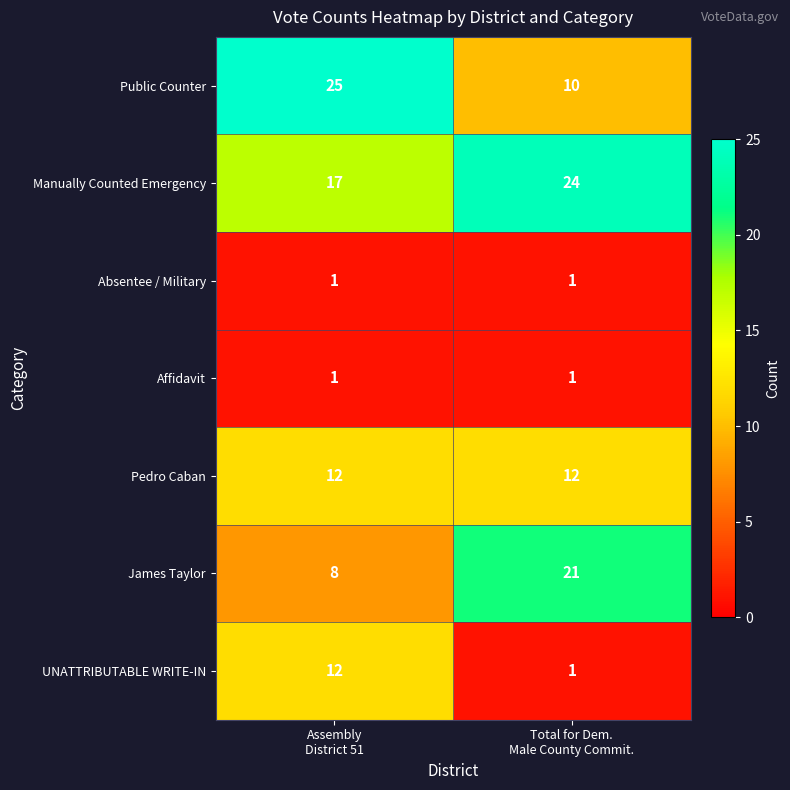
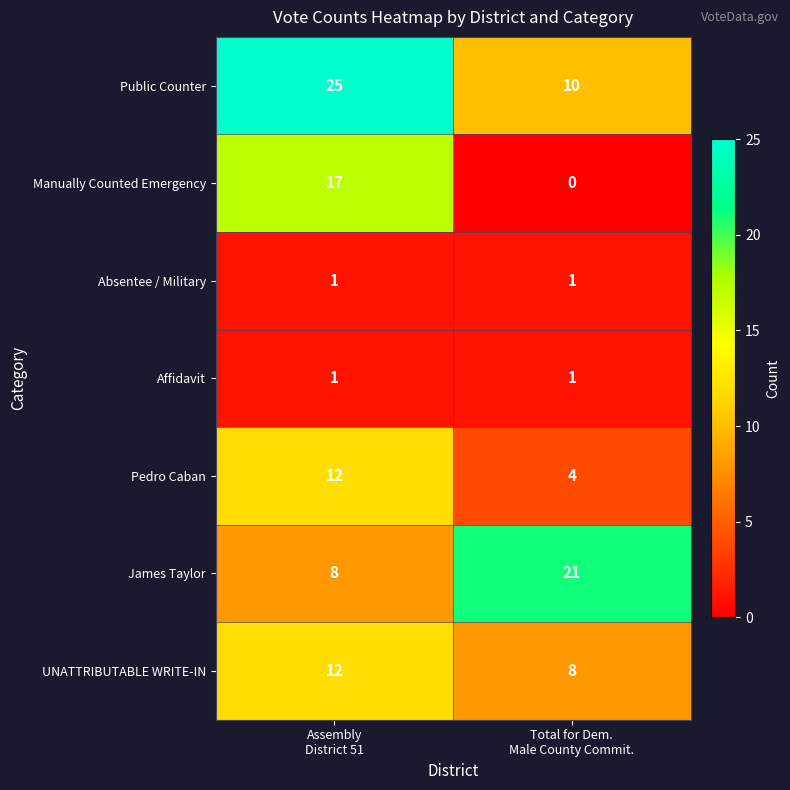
  {
    "Public Counter": {
      "Assembly District 51": 25,
      "Total for Dem. Male County Commit.": 10
    },
    "Manually Counted Emergency": {
      "Assembly District 51": 17,
-     "Total for Dem. Male County Commit.": 24
+     "Total for Dem. Male County Commit.": 0
    },
    "Absentee / Military": {
      "Assembly District 51": 1,
      "Total for Dem. Male County Commit.": 1
    },
    "Affidavit": {
      "Assembly District 51": 1,
      "Total for Dem. Male County Commit.": 1
    },
    "Pedro Caban": {
      "Assembly District 51": 12,
-     "Total for Dem. Male County Commit.": 12
+     "Total for Dem. Male County Commit.": 4
    },
    "James Taylor": {
      "Assembly District 51": 8,
      "Total for Dem. Male County Commit.": 21
    },
    "UNATTRIBUTABLE WRITE-IN": {
      "Assembly District 51": 12,
-     "Total for Dem. Male County Commit.": 1
+     "Total for Dem. Male County Commit.": 8
    }
  }
